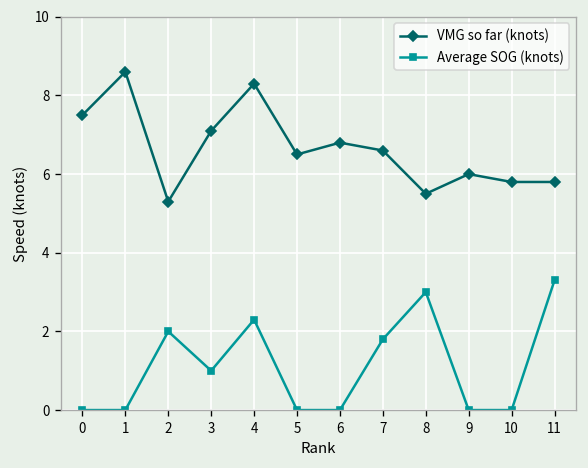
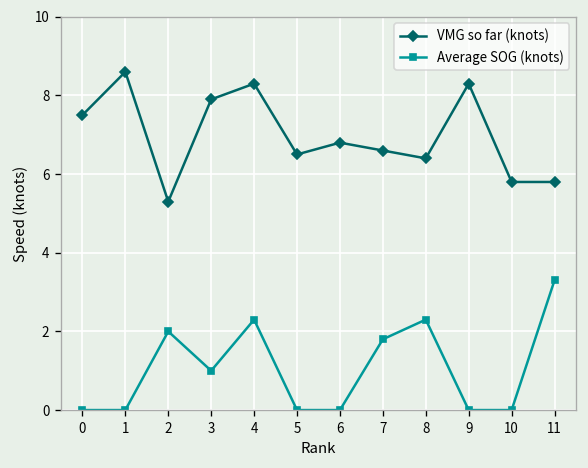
  {
    "VMG so far (knots)": {
      "0": 7.5,
      "1": 8.6,
      "2": 5.3,
-     "3": 7.1,
+     "3": 7.9,
      "4": 8.3,
      "5": 6.5,
      "6": 6.8,
      "7": 6.6,
-     "8": 5.5,
-     "9": 6.0,
+     "8": 6.4,
+     "9": 8.3,
      "10": 5.8,
      "11": 5.8
    },
    "Average SOG (knots)": {
      "0": 0.0,
      "1": 0.0,
      "2": 2.0,
      "3": 1.0,
      "4": 2.3,
      "5": 0.0,
      "6": 0.0,
      "7": 1.8,
-     "8": 3.0,
+     "8": 2.3,
      "9": 0.0,
      "10": 0.0,
      "11": 3.3
    }
  }
